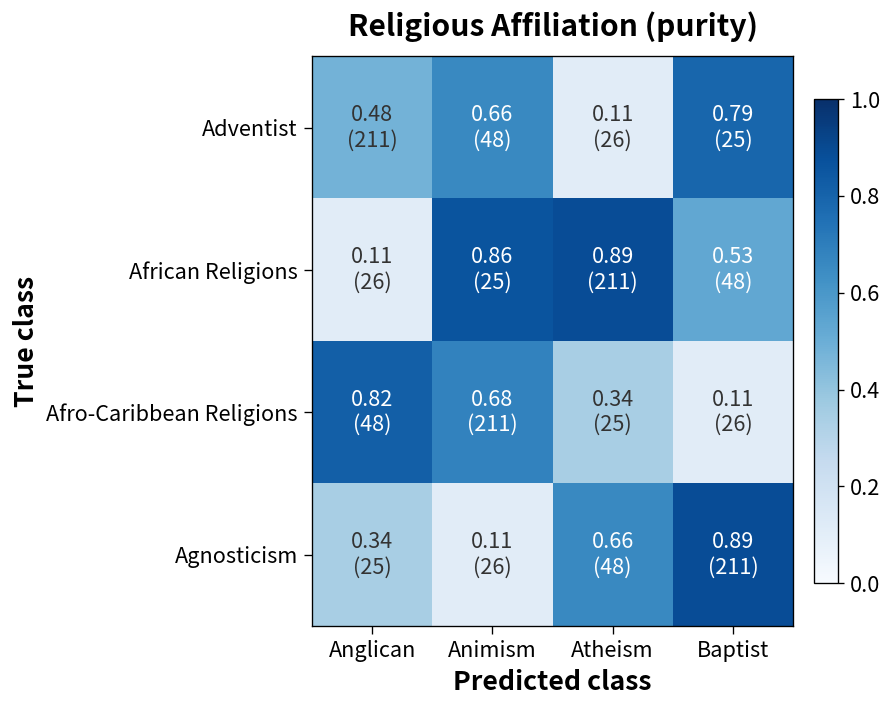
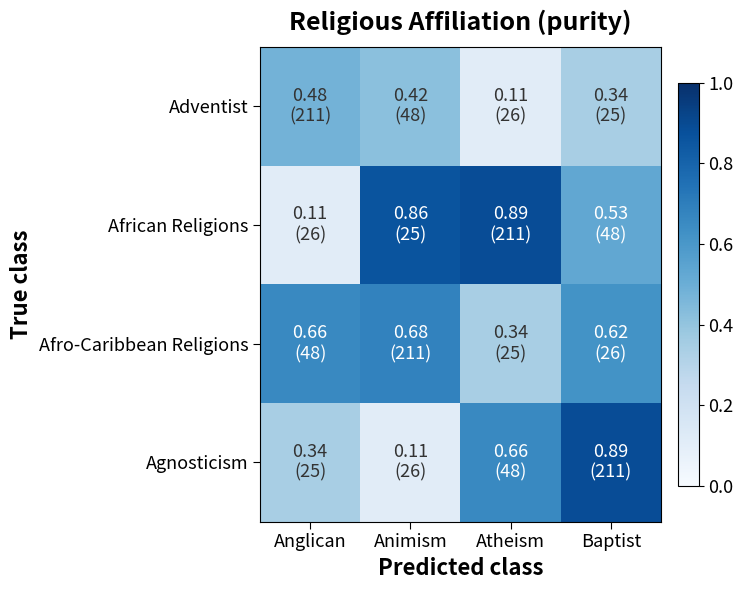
  {
    "Adventist": {
-     "Animism": 0.66,
-     "Baptist": 0.79
+     "Animism": 0.42,
+     "Baptist": 0.34
    },
    "Afro-Caribbean Religions": {
-     "Anglican": 0.82,
-     "Baptist": 0.11
+     "Anglican": 0.66,
+     "Baptist": 0.62
    }
  }
